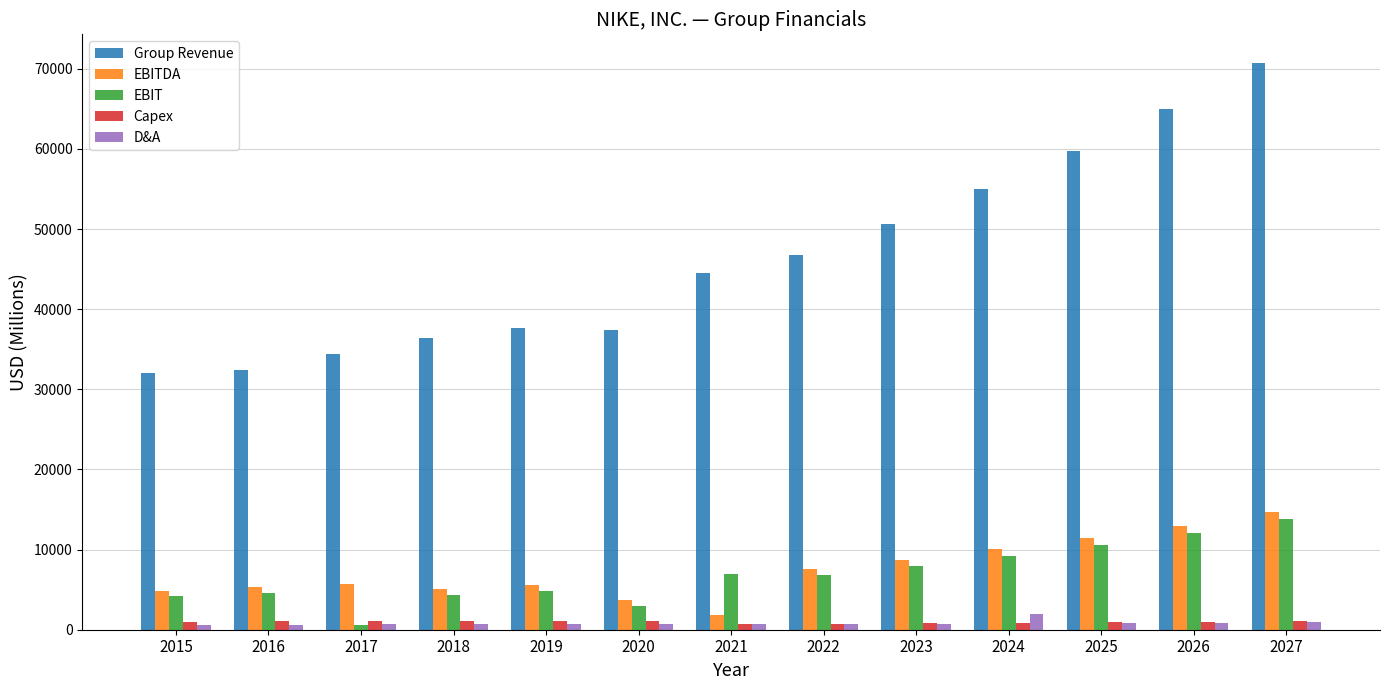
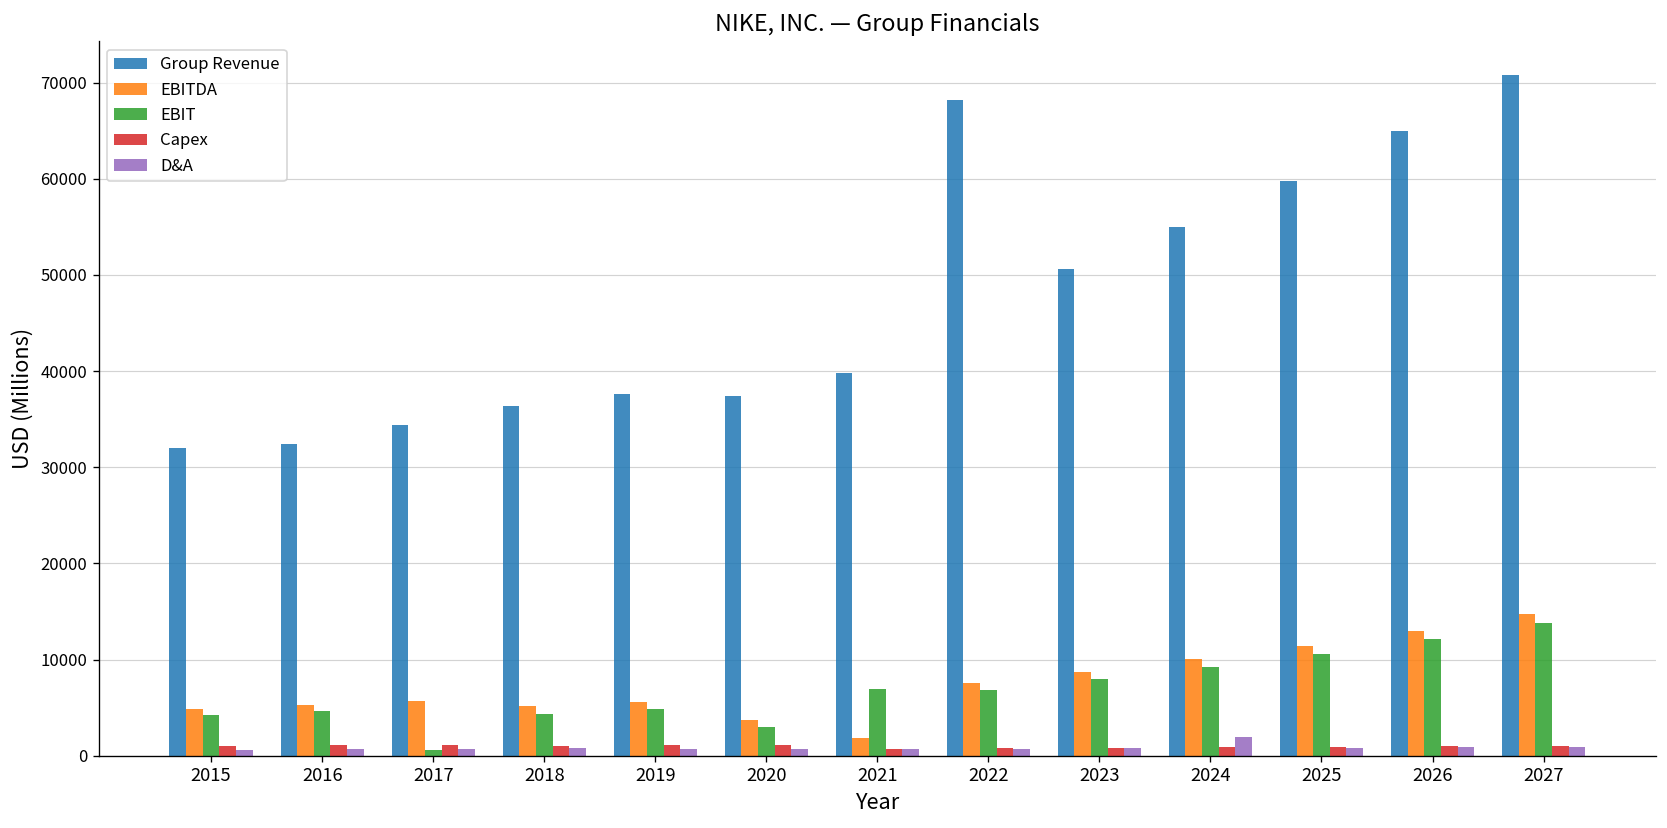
  {
    "Group Revenue": {
      "2015": 32000,
      "2016": 32000,
      "2017": 34000,
      "2018": 36000,
      "2019": 38000,
      "2020": 37000,
-     "2021": 45000,
-     "2022": 47000,
+     "2021": 40000,
+     "2022": 68000,
      "2023": 51000,
      "2024": 55000,
      "2025": 60000,
      "2026": 65000,
      "2027": 71000
    },
    "EBITDA": {
      "2015": 5000,
      "2016": 5000,
      "2017": 6000,
      "2018": 5000,
      "2019": 6000,
      "2020": 4000,
      "2021": 2000,
      "2022": 8000,
      "2023": 9000,
      "2024": 10000,
      "2025": 11000,
      "2026": 13000,
      "2027": 15000
    },
    "EBIT": {
      "2015": 4000,
      "2016": 5000,
      "2017": 1000,
      "2018": 4000,
      "2019": 5000,
      "2020": 3000,
      "2021": 7000,
      "2022": 7000,
      "2023": 8000,
      "2024": 9000,
      "2025": 11000,
      "2026": 12000,
      "2027": 14000
    },
    "Capex": {
      "2015": 1000,
      "2016": 1000,
      "2017": 1000,
      "2018": 1000,
      "2019": 1000,
      "2020": 1000,
      "2021": 1000,
      "2022": 1000,
      "2023": 1000,
      "2024": 1000,
      "2025": 1000,
      "2026": 1000,
      "2027": 1000
    },
    "D&A": {
      "2015": 1000,
      "2016": 1000,
      "2017": 1000,
      "2018": 1000,
      "2019": 1000,
      "2020": 1000,
      "2021": 1000,
      "2022": 1000,
      "2023": 1000,
      "2024": 2000,
      "2025": 1000,
      "2026": 1000,
      "2027": 1000
    }
  }
